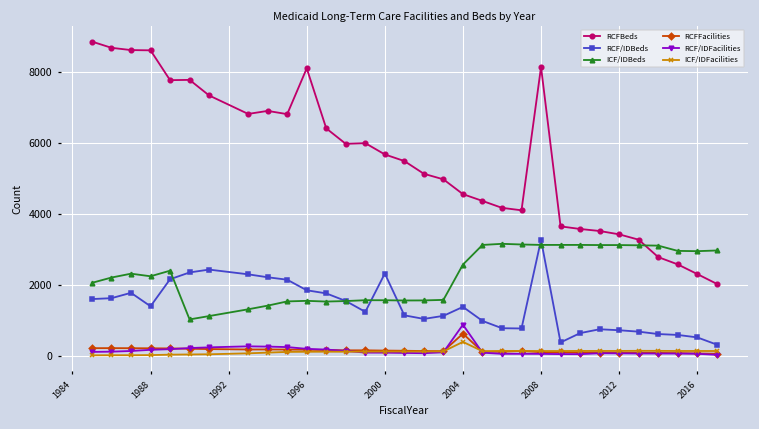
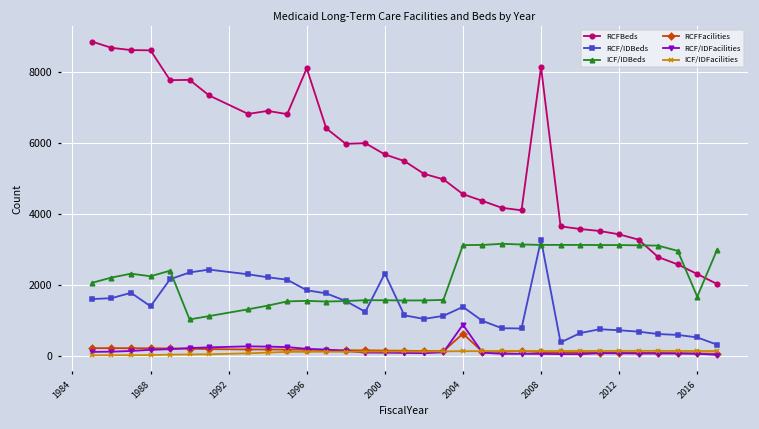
  {
    "RCFBeds": {
      "1988": 8600,
      "1996": 8100,
      "2000": 5700,
      "2004": 4600,
      "2008": 8100,
      "2012": 3400,
      "2016": 2300
    },
    "RCF/IDBeds": {
      "1988": 1400,
      "1996": 1900,
      "2000": 2300,
      "2004": 1400,
      "2008": 3300,
      "2012": 700,
      "2016": 500
    },
    "ICF/IDBeds": {
      "1988": 2200,
      "1996": 1600,
      "2000": 1600,
-     "2004": 2600,
+     "2004": 3100,
      "2008": 3100,
      "2012": 3100,
-     "2016": 3000
+     "2016": 1700
    },
    "RCFFacilities": {
      "2004": 600
    },
    "RCF/IDFacilities": {
      "2004": 900
    },
    "ICF/IDFacilities": {
      "1988": 0,
-     "2004": 400
+     "2004": 100
    }
  }
